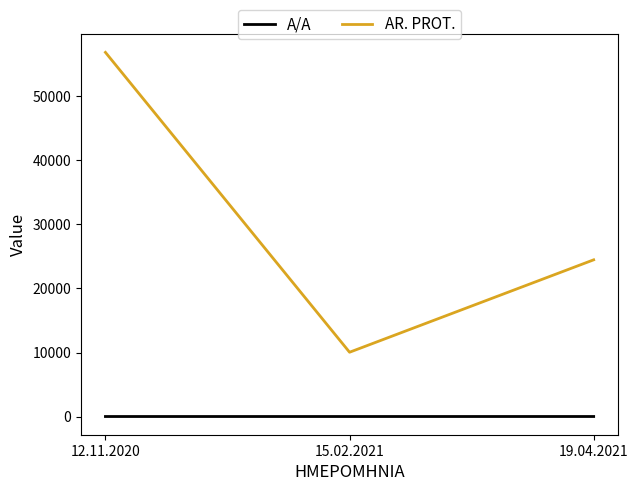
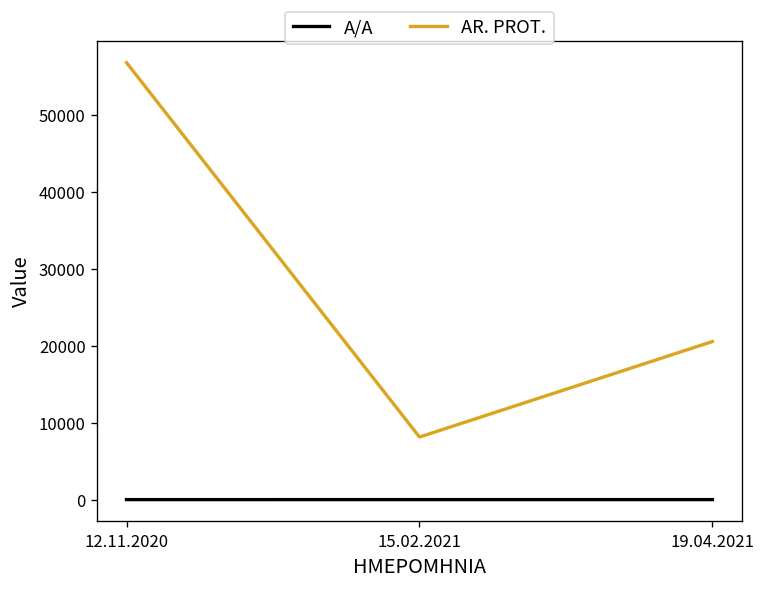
  {
    "A/A": {
      "12.11.2020": 0,
      "15.02.2021": 0,
      "19.04.2021": 0
    },
    "AR. PROT.": {
      "12.11.2020": 57000,
-     "15.02.2021": 10000,
-     "19.04.2021": 24000
+     "15.02.2021": 8000,
+     "19.04.2021": 21000
    }
  }
